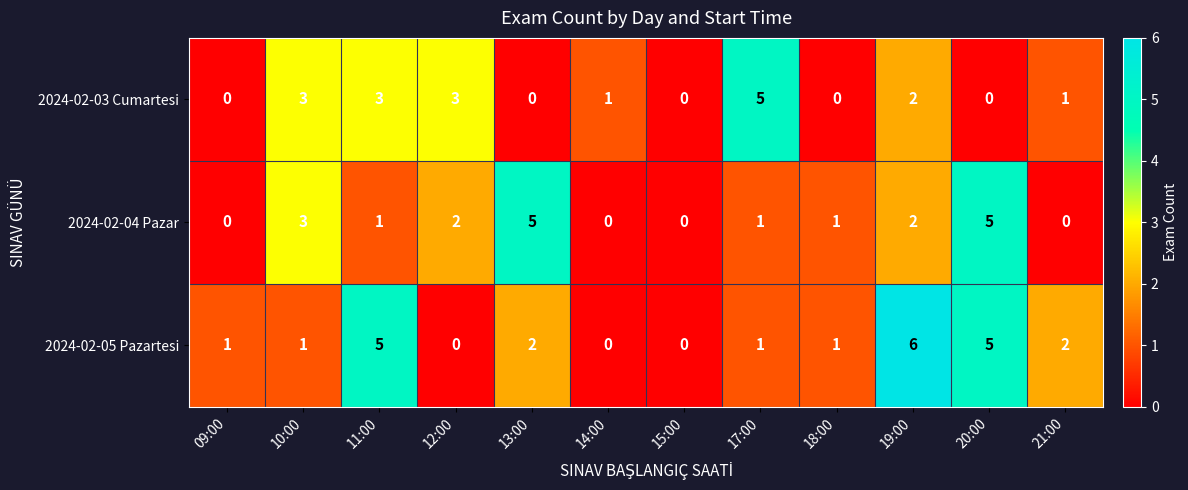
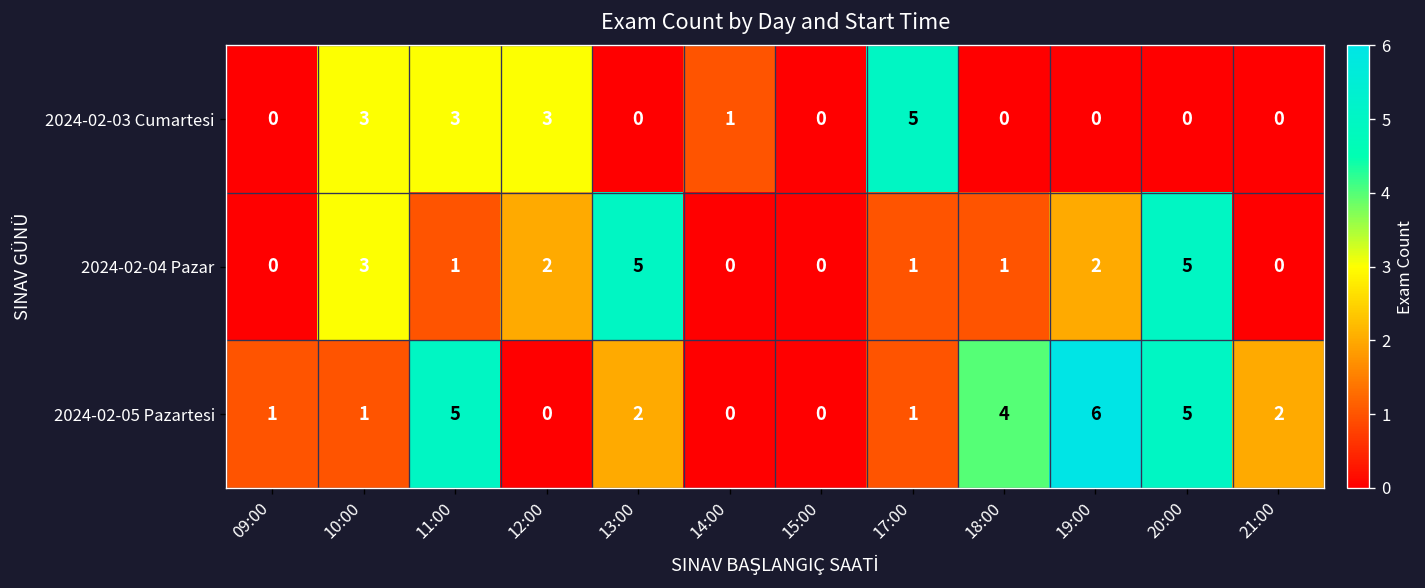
  {
    "2024-02-03 Cumartesi": {
      "09:00": 0,
      "10:00": 3,
      "11:00": 3,
      "12:00": 3,
      "13:00": 0,
      "14:00": 1,
      "15:00": 0,
      "17:00": 5,
      "18:00": 0,
-     "19:00": 2,
+     "19:00": 0,
      "20:00": 0,
-     "21:00": 1
+     "21:00": 0
    },
    "2024-02-04 Pazar": {
      "09:00": 0,
      "10:00": 3,
      "11:00": 1,
      "12:00": 2,
      "13:00": 5,
      "14:00": 0,
      "15:00": 0,
      "17:00": 1,
      "18:00": 1,
      "19:00": 2,
      "20:00": 5,
      "21:00": 0
    },
    "2024-02-05 Pazartesi": {
      "09:00": 1,
      "10:00": 1,
      "11:00": 5,
      "12:00": 0,
      "13:00": 2,
      "14:00": 0,
      "15:00": 0,
      "17:00": 1,
-     "18:00": 1,
+     "18:00": 4,
      "19:00": 6,
      "20:00": 5,
      "21:00": 2
    }
  }
